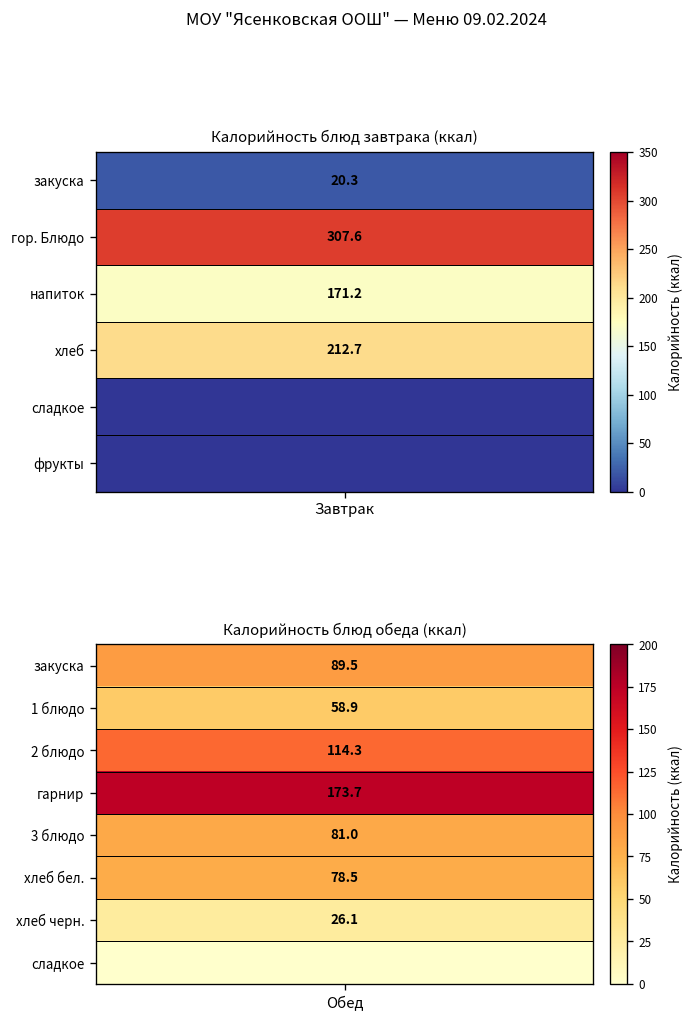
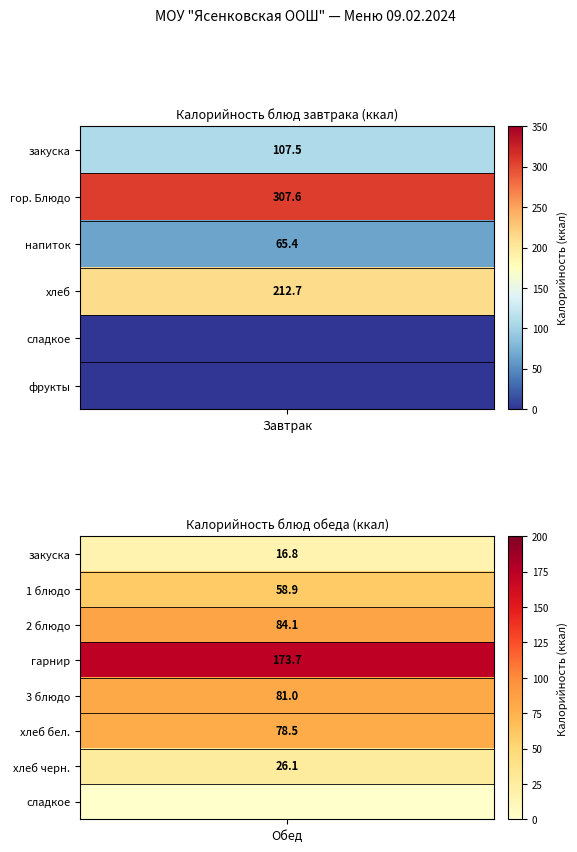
  {
    "Калорийность блюд завтрака (ккал)": {
      "закуска": {
-       "Завтрак": 20.3
+       "Завтрак": 107.5
      },
      "гор. Блюдо": {
        "Завтрак": 307.6
      },
      "напиток": {
-       "Завтрак": 171.2
+       "Завтрак": 65.4
      },
      "хлеб": {
        "Завтрак": 212.7
      }
    },
    "Калорийность блюд обеда (ккал)": {
      "закуска": {
-       "Обед": 89.5
+       "Обед": 16.8
      },
      "1 блюдо": {
        "Обед": 58.9
      },
      "2 блюдо": {
-       "Обед": 114.3
+       "Обед": 84.1
      },
      "гарнир": {
        "Обед": 173.7
      },
      "3 блюдо": {
        "Обед": 81.0
      },
      "хлеб бел.": {
        "Обед": 78.5
      },
      "хлеб черн.": {
        "Обед": 26.1
      }
    }
  }
